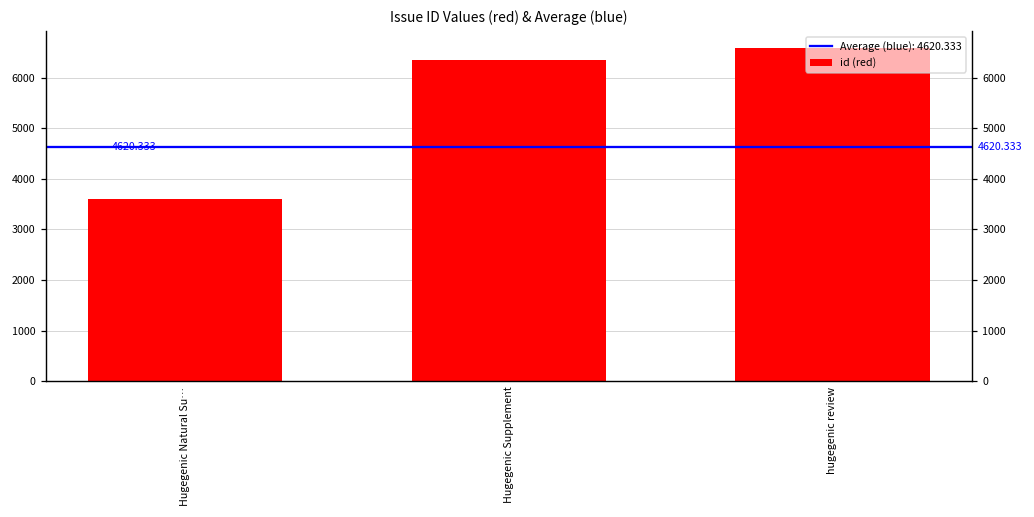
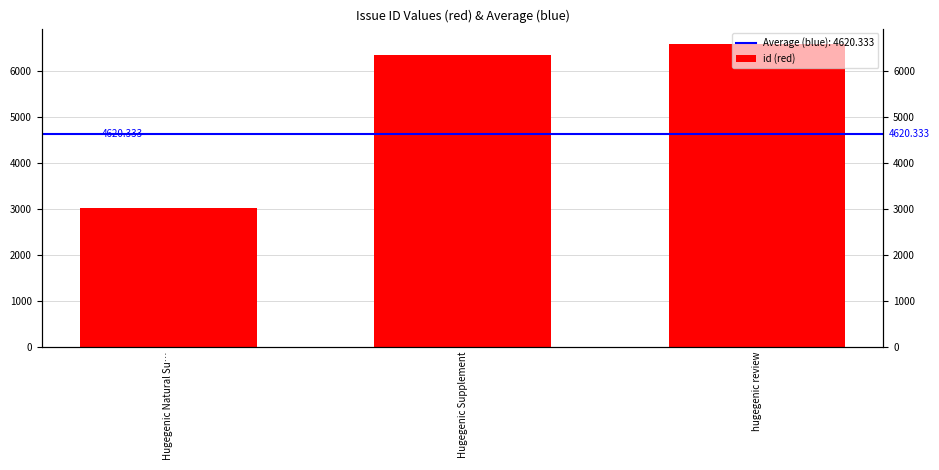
  {
-   "Hugegenic Natural Su…": 3600,
+   "Hugegenic Natural Su…": 3000,
    "Hugegenic Supplement": 6300
  }
